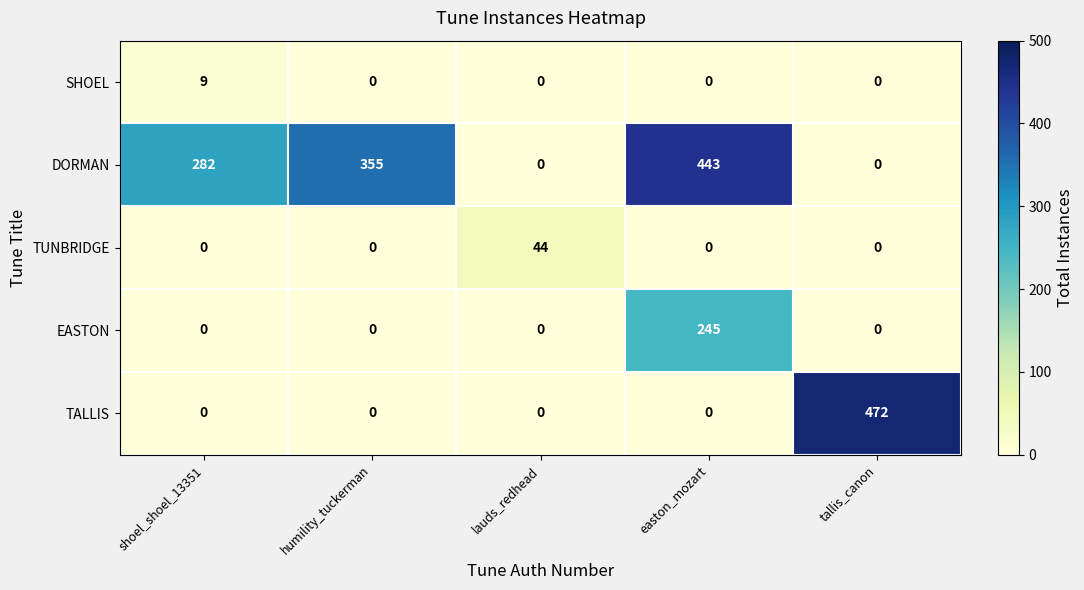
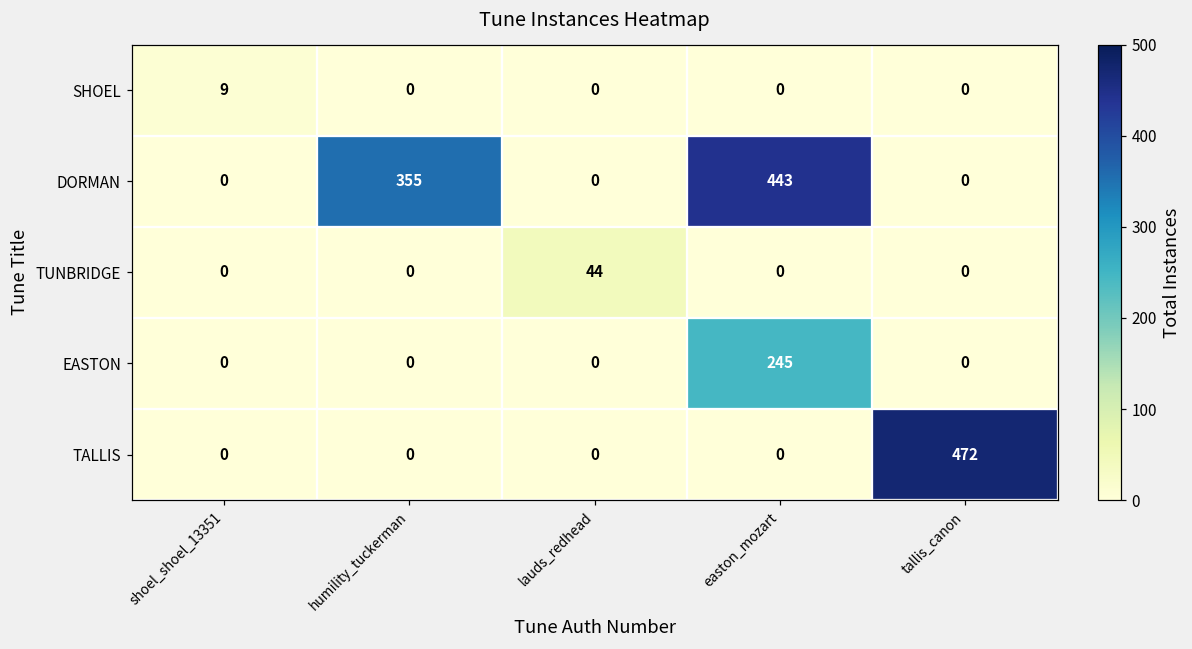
  {
    "SHOEL": {
      "shoel_shoel_13351": 9,
      "humility_tuckerman": 0,
      "lauds_redhead": 0,
      "easton_mozart": 0,
      "tallis_canon": 0
    },
    "DORMAN": {
-     "shoel_shoel_13351": 282,
+     "shoel_shoel_13351": 0,
      "humility_tuckerman": 355,
      "lauds_redhead": 0,
      "easton_mozart": 443,
      "tallis_canon": 0
    },
    "TUNBRIDGE": {
      "shoel_shoel_13351": 0,
      "humility_tuckerman": 0,
      "lauds_redhead": 44,
      "easton_mozart": 0,
      "tallis_canon": 0
    },
    "EASTON": {
      "shoel_shoel_13351": 0,
      "humility_tuckerman": 0,
      "lauds_redhead": 0,
      "easton_mozart": 245,
      "tallis_canon": 0
    },
    "TALLIS": {
      "shoel_shoel_13351": 0,
      "humility_tuckerman": 0,
      "lauds_redhead": 0,
      "easton_mozart": 0,
      "tallis_canon": 472
    }
  }
